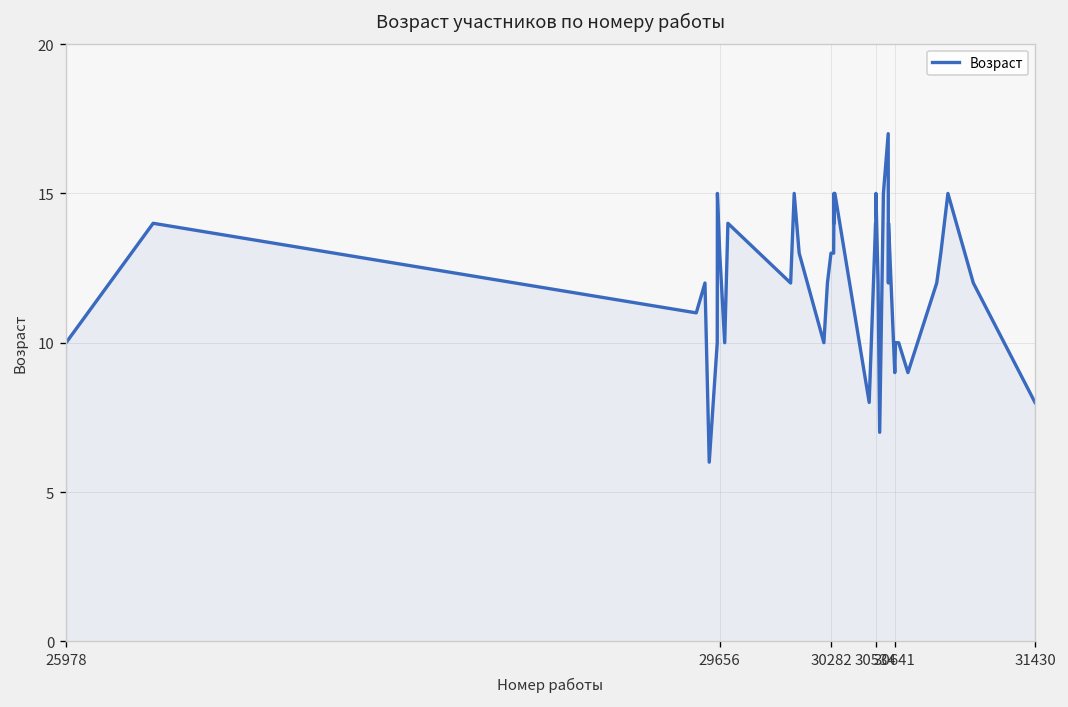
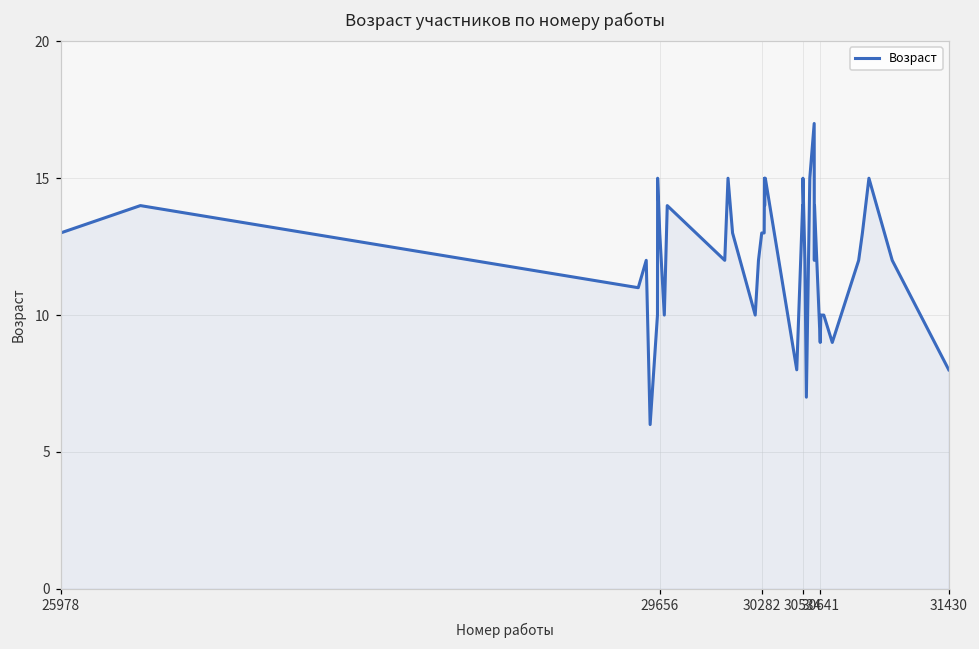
  {
-   "25978": 10,
+   "25978": 13,
    "29656": 13,
    "30282": 13,
    "31430": 8
  }
